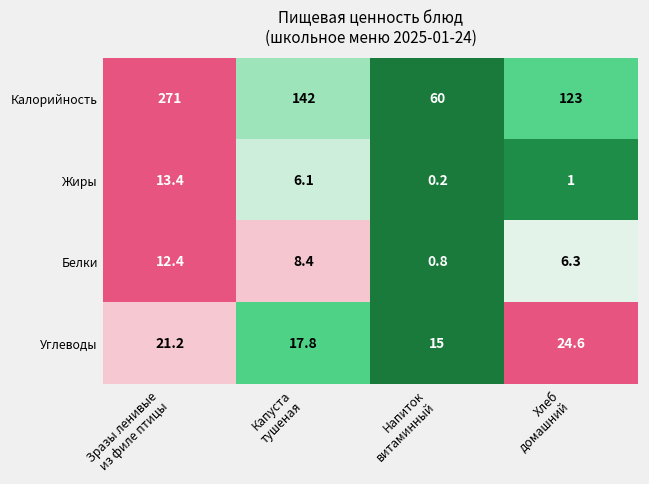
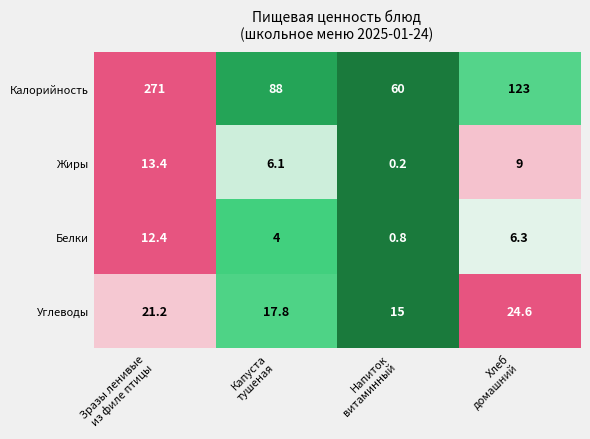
  {
    "Калорийность": {
      "Зразы ленивые из филе птицы": 271,
-     "Капуста тушеная": 142,
+     "Капуста тушеная": 88,
      "Напиток витаминный": 60,
      "Хлеб домашний": 123
    },
    "Жиры": {
      "Зразы ленивые из филе птицы": 13.4,
      "Капуста тушеная": 6.1,
      "Напиток витаминный": 0.2,
-     "Хлеб домашний": 1
+     "Хлеб домашний": 9
    },
    "Белки": {
      "Зразы ленивые из филе птицы": 12.4,
-     "Капуста тушеная": 8.4,
+     "Капуста тушеная": 4,
      "Напиток витаминный": 0.8,
      "Хлеб домашний": 6.3
    },
    "Углеводы": {
      "Зразы ленивые из филе птицы": 21.2,
      "Капуста тушеная": 17.8,
      "Напиток витаминный": 15,
      "Хлеб домашний": 24.6
    }
  }
